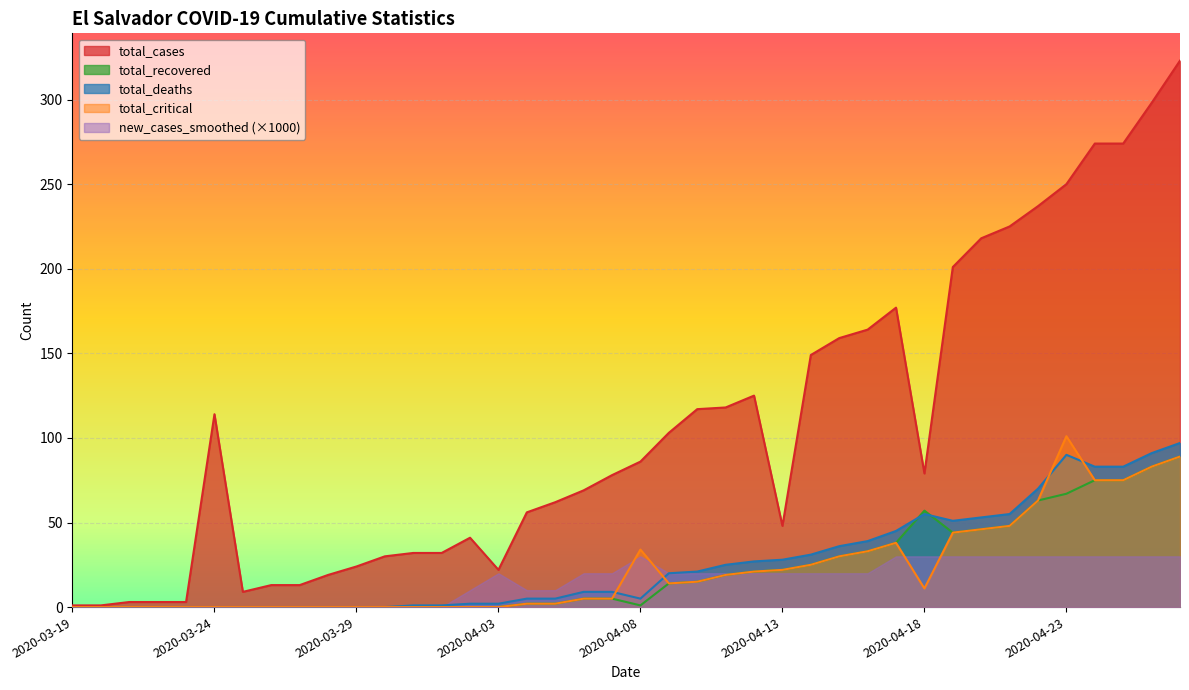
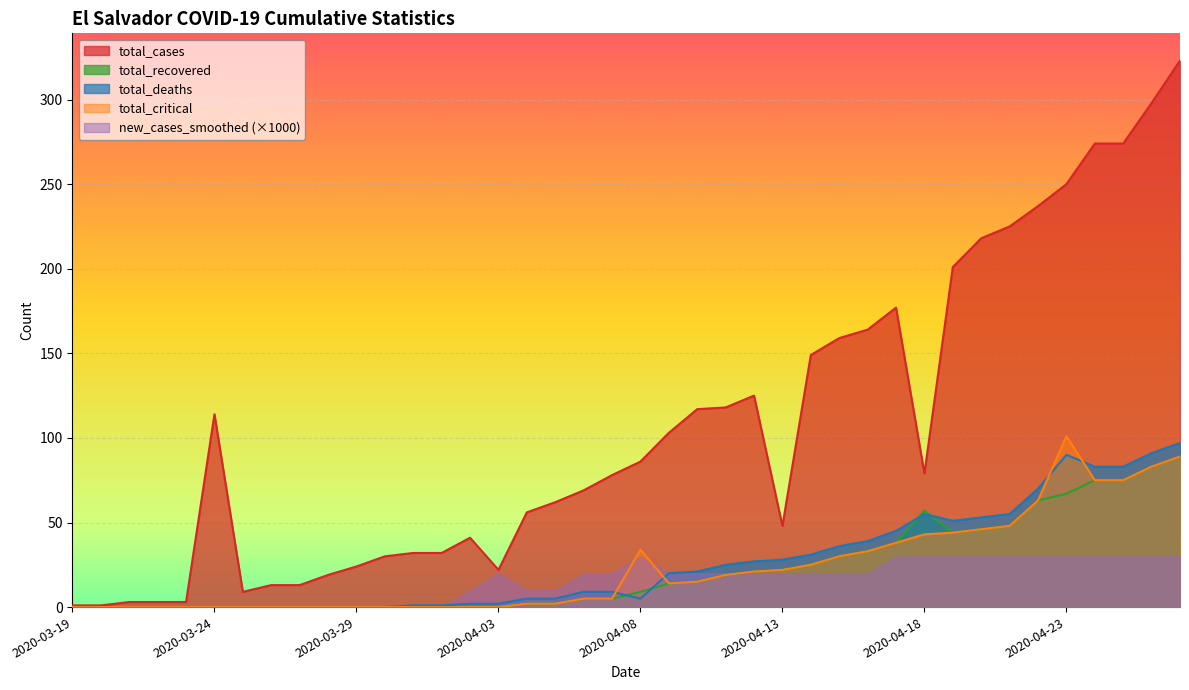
  {
    "total_cases": {
      "2020-03-24": 114,
      "2020-03-29": 24,
      "2020-04-03": 22,
      "2020-04-08": 86,
      "2020-04-13": 48,
      "2020-04-18": 79,
      "2020-04-23": 250
    },
    "total_recovered": {
-     "2020-04-08": 1,
+     "2020-04-08": 9,
      "2020-04-18": 57,
      "2020-04-23": 67
    },
    "total_deaths": {
      "2020-04-03": 2,
      "2020-04-08": 5,
      "2020-04-13": 28,
      "2020-04-18": 55,
      "2020-04-23": 90
    },
    "total_critical": {
      "2020-04-08": 34,
-     "2020-04-18": 11,
+     "2020-04-18": 43,
      "2020-04-23": 101
    },
    "new_cases_smoothed (×1000)": {
      "2020-04-03": 20,
      "2020-04-08": 30,
      "2020-04-13": 20,
      "2020-04-18": 30,
      "2020-04-23": 30
    }
  }
